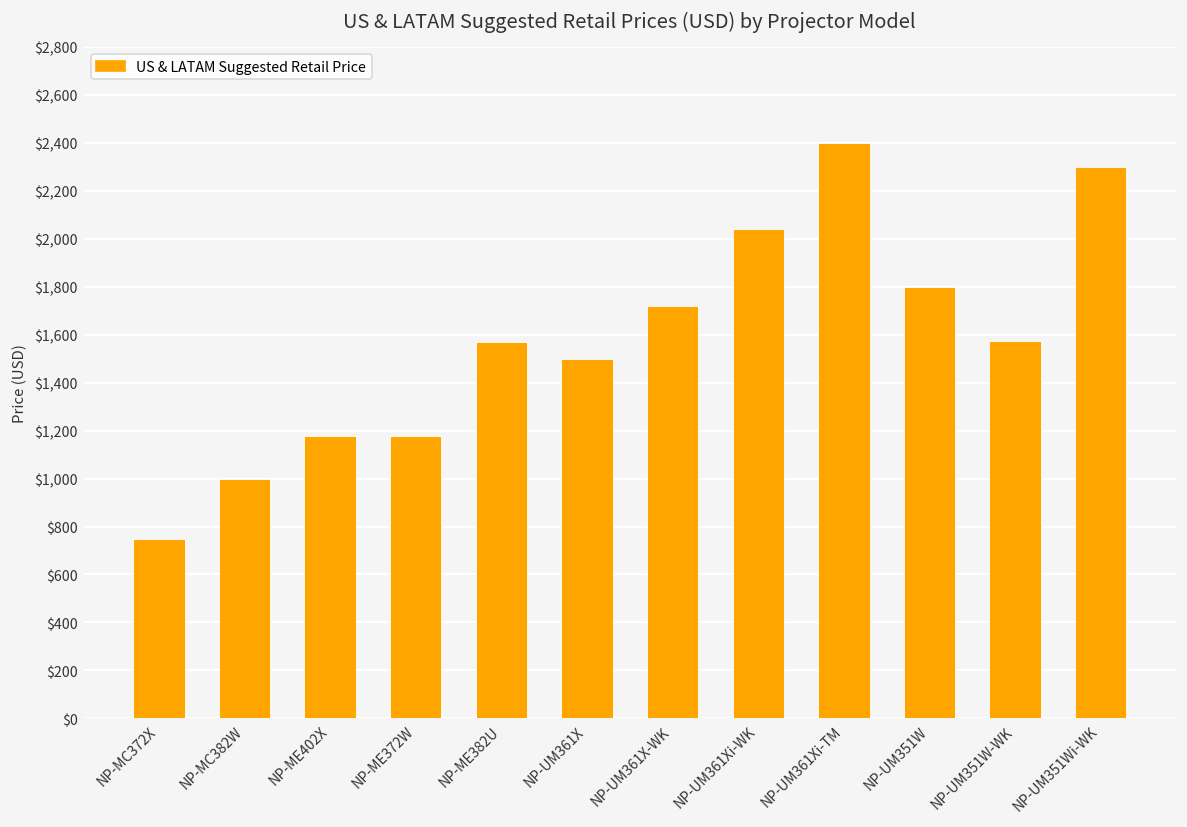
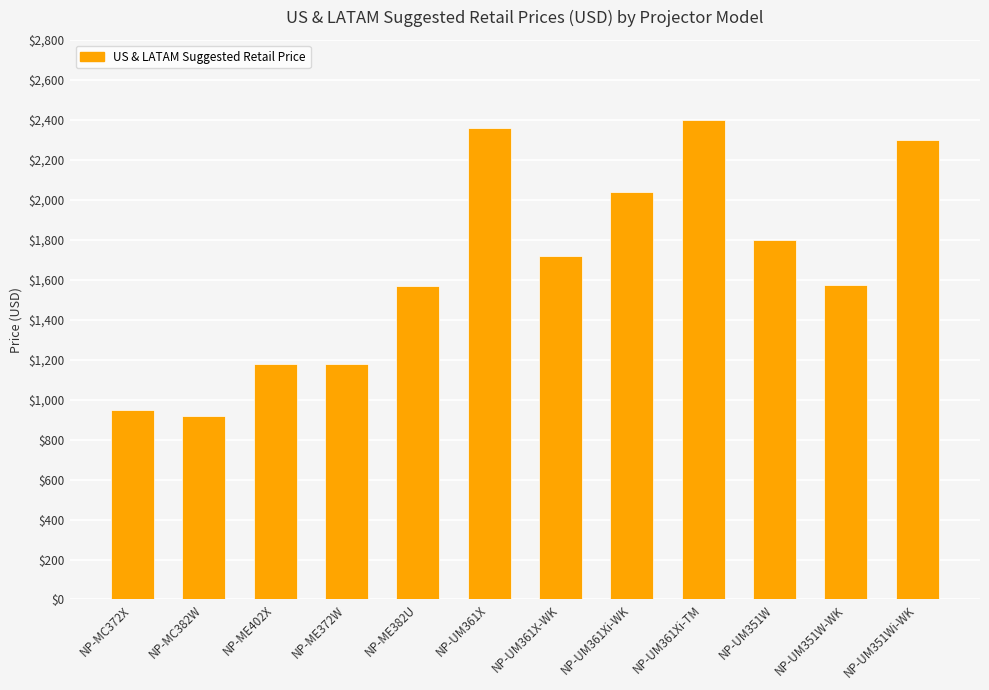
  {
-   "NP-MC372X": "$750",
-   "NP-MC382W": "$1,000",
+   "NP-MC372X": "$950",
+   "NP-MC382W": "$920",
    "NP-ME402X": "$1,180",
    "NP-ME372W": "$1,180",
    "NP-ME382U": "$1,570",
-   "NP-UM361X": "$1,500",
+   "NP-UM361X": "$2,360",
    "NP-UM361X-WK": "$1,720",
    "NP-UM361Xi-WK": "$2,040",
    "NP-UM361Xi-TM": "$2,400",
    "NP-UM351W": "$1,800",
    "NP-UM351W-WK": "$1,570",
    "NP-UM351Wi-WK": "$2,300"
  }
